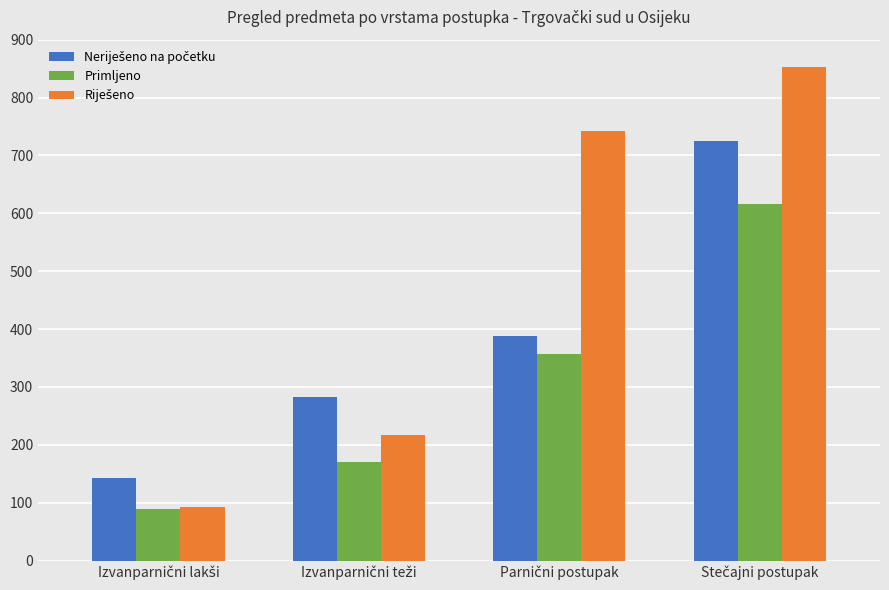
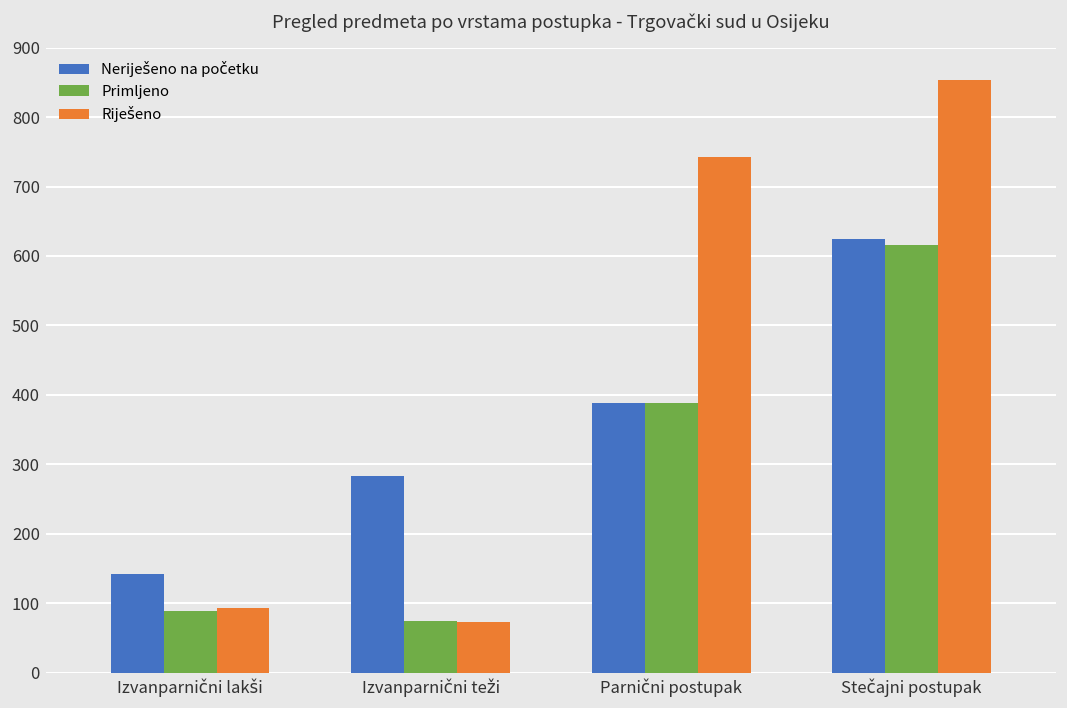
  {
    "Neriješeno na početku": {
      "Izvanparnični lakši": 140,
      "Izvanparnični teži": 280,
      "Parnični postupak": 390,
-     "Stečajni postupak": 730
+     "Stečajni postupak": 620
    },
    "Primljeno": {
      "Izvanparnični lakši": 90,
-     "Izvanparnični teži": 170,
-     "Parnični postupak": 360,
+     "Izvanparnični teži": 80,
+     "Parnični postupak": 390,
      "Stečajni postupak": 620
    },
    "Riješeno": {
      "Izvanparnični lakši": 90,
-     "Izvanparnični teži": 220,
+     "Izvanparnični teži": 70,
      "Parnični postupak": 740,
      "Stečajni postupak": 850
    }
  }
